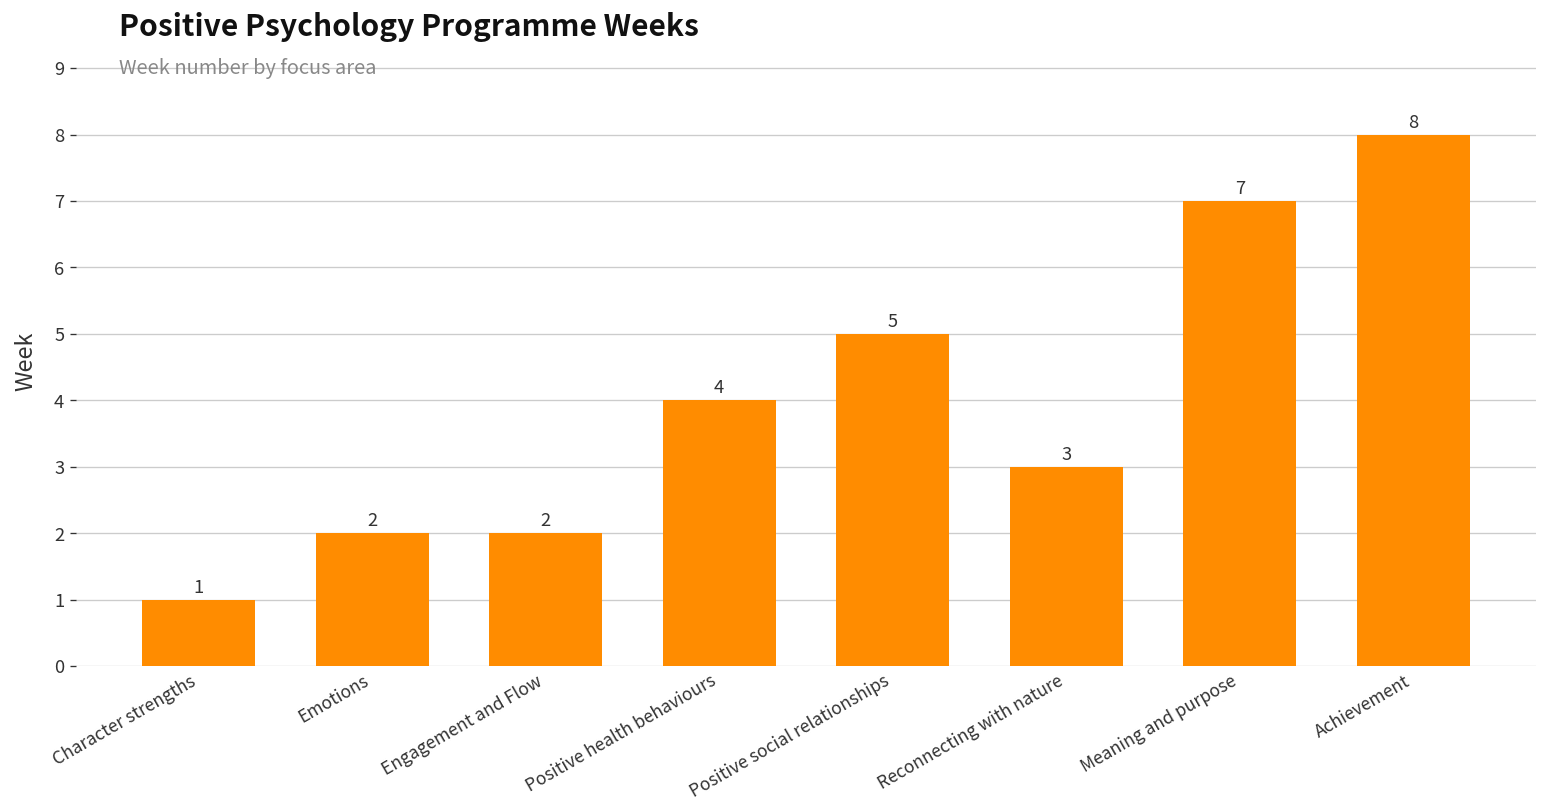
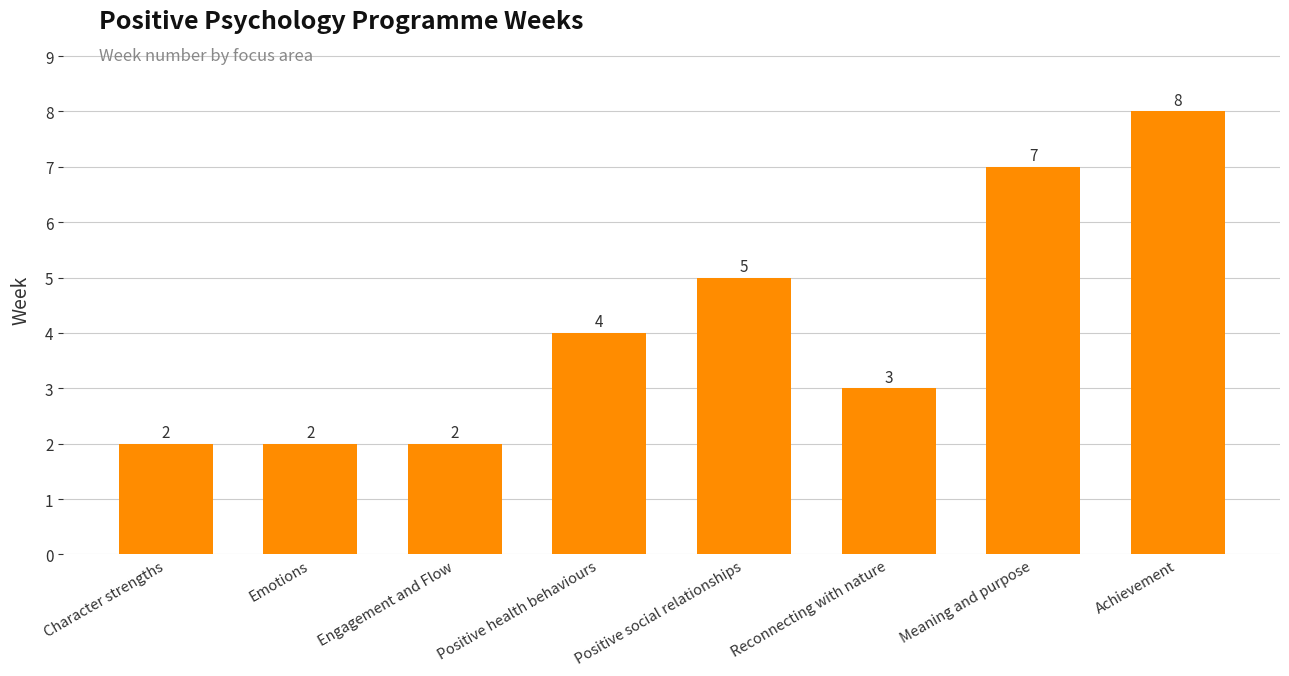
  {
-   "Character strengths": 1,
+   "Character strengths": 2,
    "Emotions": 2,
    "Engagement and Flow": 2,
    "Positive health behaviours": 4,
    "Positive social relationships": 5,
    "Reconnecting with nature": 3,
    "Meaning and purpose": 7,
    "Achievement": 8
  }
